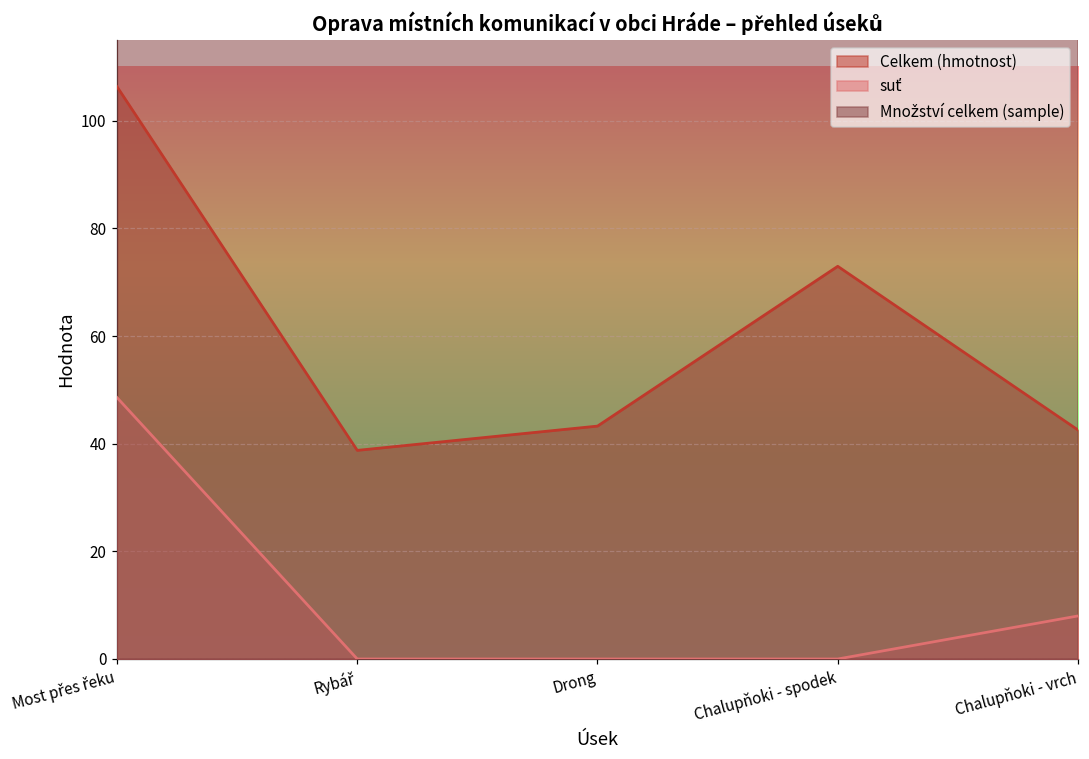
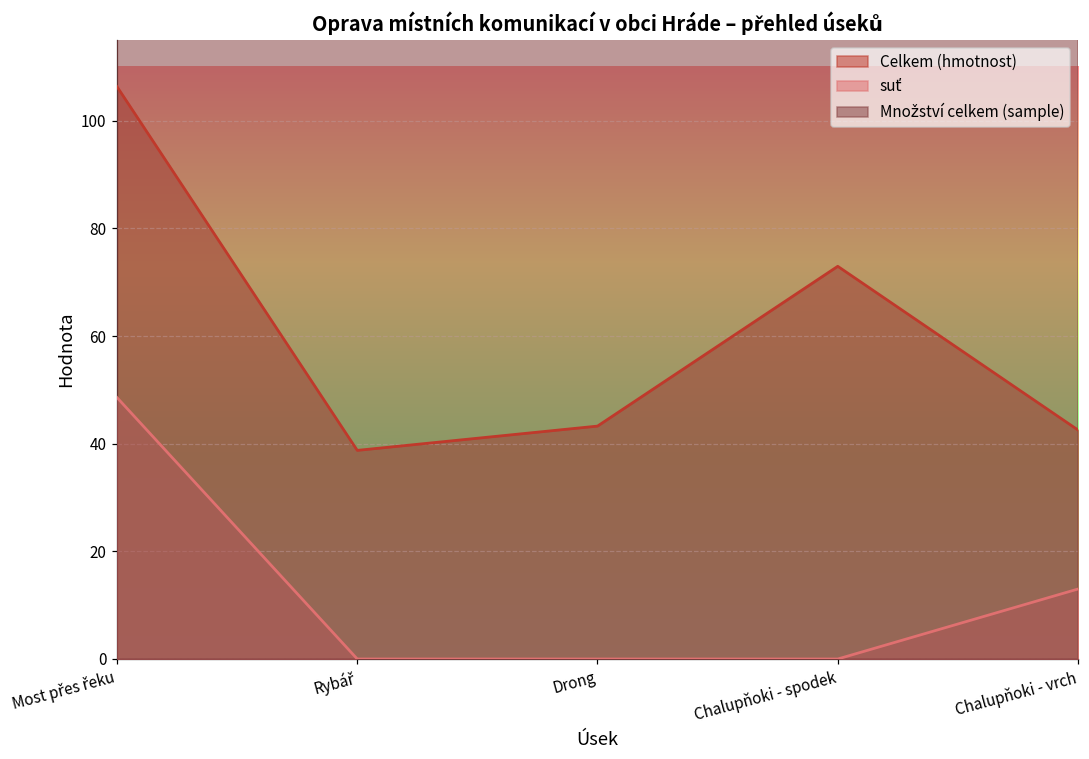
  {
    "suť": {
      "Most přes řeku": 49,
      "Rybář": 0,
      "Drong": 0,
      "Chalupňoki - spodek": 0,
-     "Chalupňoki - vrch": 8
+     "Chalupňoki - vrch": 13
    }
  }
